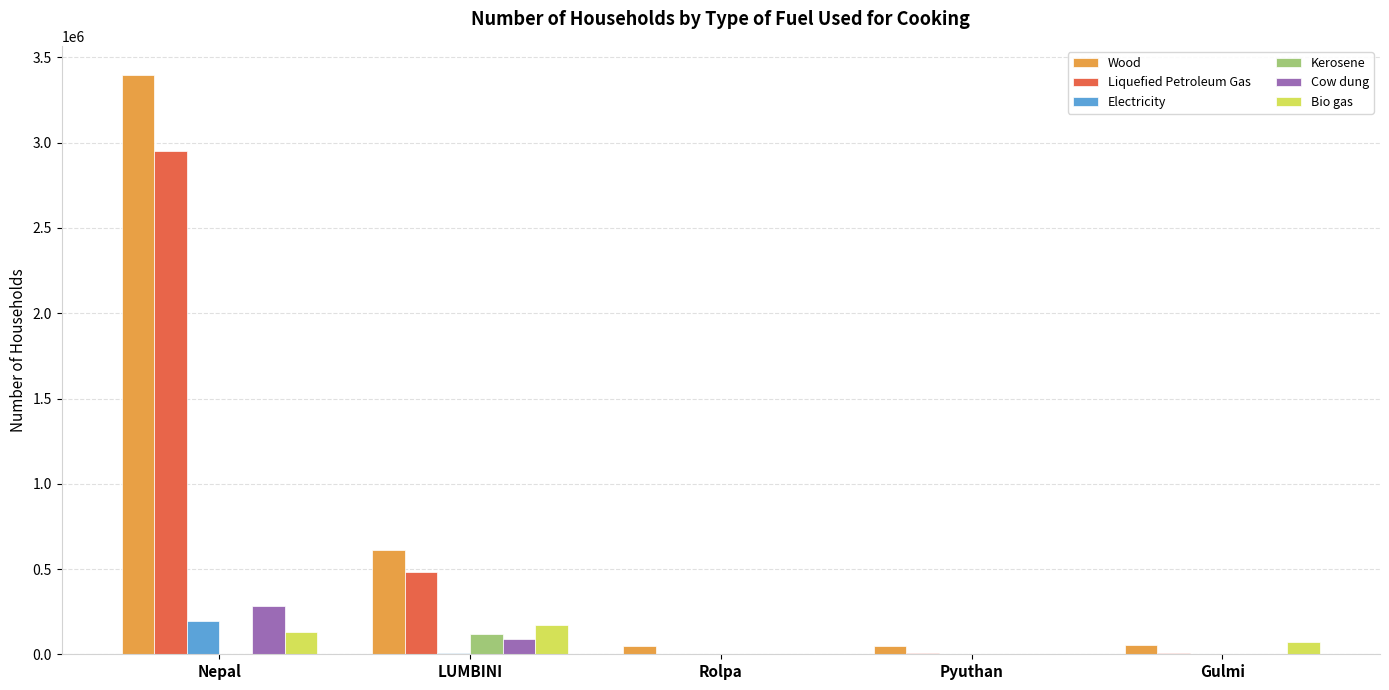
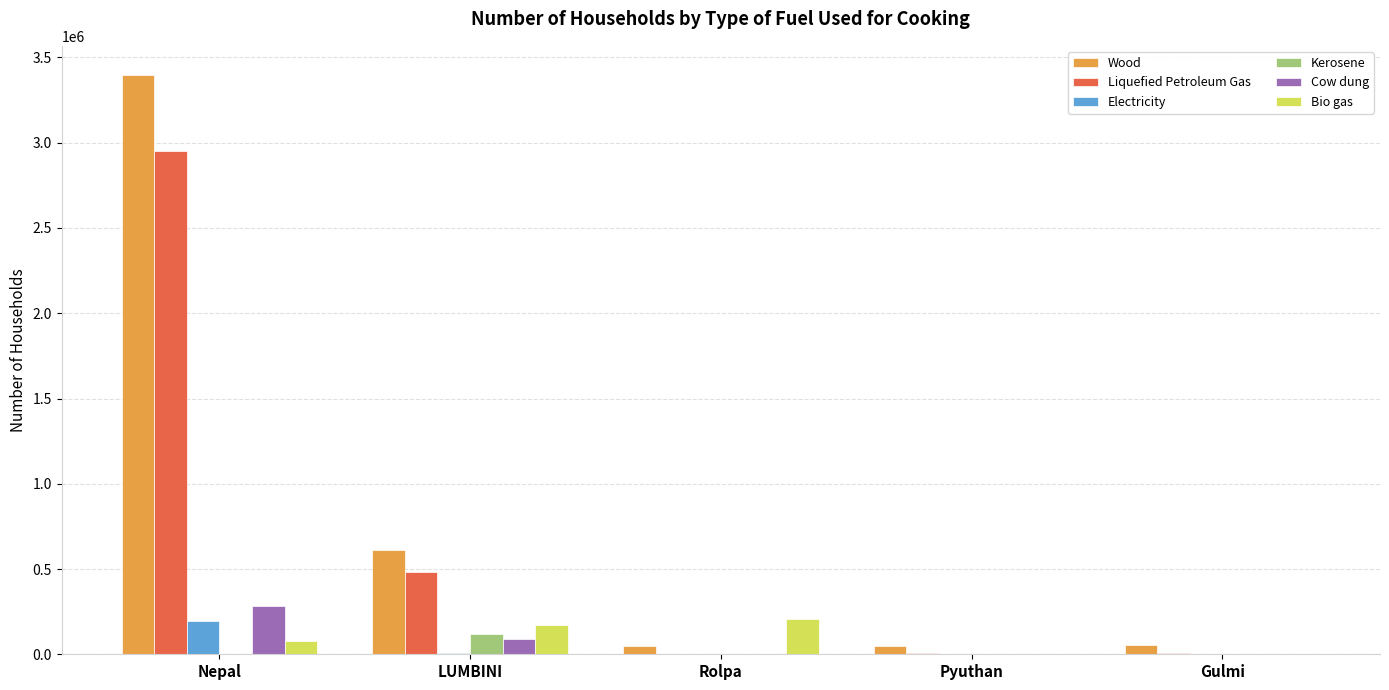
  {
    "Electricity": {
      "Nepal": 200000
    },
    "Kerosene": {
      "LUMBINI": 120000
    },
    "Cow dung": {
      "Nepal": 280000,
      "LUMBINI": 90000
    },
    "Bio gas": {
-     "Nepal": 130000,
+     "Nepal": 80000,
      "LUMBINI": 170000,
-     "Rolpa": 0,
-     "Gulmi": 70000
+     "Rolpa": 200000,
+     "Gulmi": 0
    }
  }
